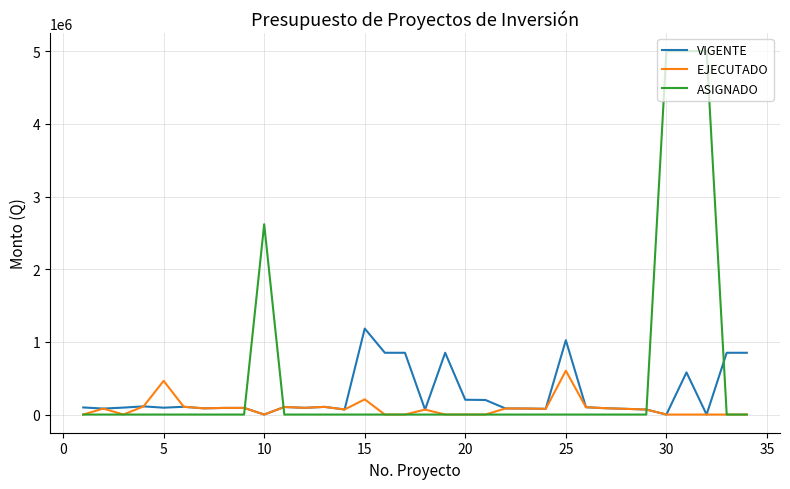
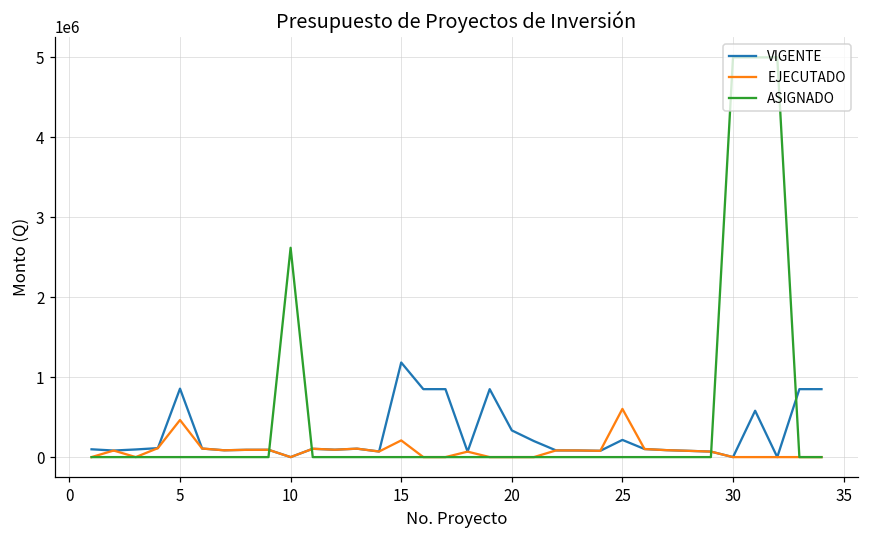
  {
    "VIGENTE": {
-     "5": 100000,
+     "5": 900000,
      "15": 1200000,
-     "20": 200000,
-     "25": 1000000
+     "20": 300000,
+     "25": 200000
    },
    "EJECUTADO": {
      "5": 500000,
      "15": 200000,
      "25": 600000
    },
    "ASIGNADO": {
      "5": 0,
      "10": 2600000,
      "15": 0,
      "25": 0
    }
  }
